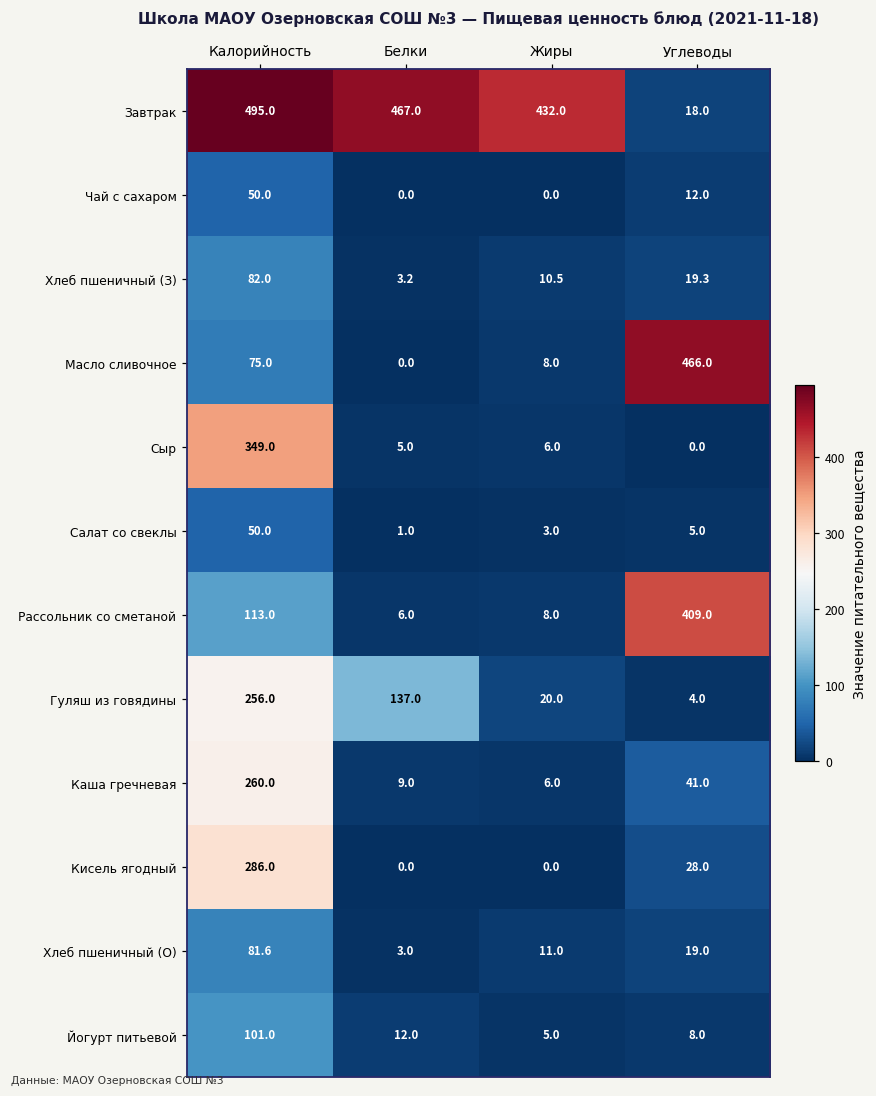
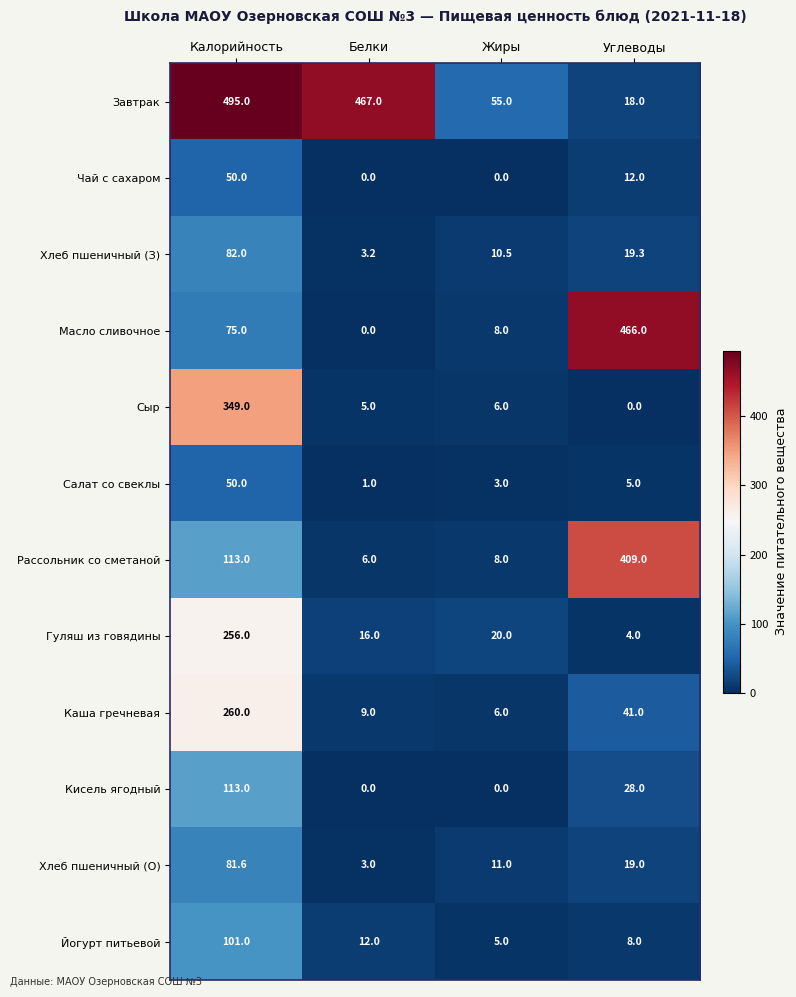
  {
    "Завтрак": {
      "Калорийность": 495.0,
      "Белки": 467.0,
-     "Жиры": 432.0,
+     "Жиры": 55.0,
      "Углеводы": 18.0
    },
    "Чай с сахаром": {
      "Калорийность": 50.0,
      "Белки": 0.0,
      "Жиры": 0.0,
      "Углеводы": 12.0
    },
    "Хлеб пшеничный (З)": {
      "Калорийность": 82.0,
      "Белки": 3.2,
      "Жиры": 10.5,
      "Углеводы": 19.3
    },
    "Масло сливочное": {
      "Калорийность": 75.0,
      "Белки": 0.0,
      "Жиры": 8.0,
      "Углеводы": 466.0
    },
    "Сыр": {
      "Калорийность": 349.0,
      "Белки": 5.0,
      "Жиры": 6.0,
      "Углеводы": 0.0
    },
    "Салат со свеклы": {
      "Калорийность": 50.0,
      "Белки": 1.0,
      "Жиры": 3.0,
      "Углеводы": 5.0
    },
    "Рассольник со сметаной": {
      "Калорийность": 113.0,
      "Белки": 6.0,
      "Жиры": 8.0,
      "Углеводы": 409.0
    },
    "Гуляш из говядины": {
      "Калорийность": 256.0,
-     "Белки": 137.0,
+     "Белки": 16.0,
      "Жиры": 20.0,
      "Углеводы": 4.0
    },
    "Каша гречневая": {
      "Калорийность": 260.0,
      "Белки": 9.0,
      "Жиры": 6.0,
      "Углеводы": 41.0
    },
    "Кисель ягодный": {
-     "Калорийность": 286.0,
+     "Калорийность": 113.0,
      "Белки": 0.0,
      "Жиры": 0.0,
      "Углеводы": 28.0
    },
    "Хлеб пшеничный (О)": {
      "Калорийность": 81.6,
      "Белки": 3.0,
      "Жиры": 11.0,
      "Углеводы": 19.0
    },
    "Йогурт питьевой": {
      "Калорийность": 101.0,
      "Белки": 12.0,
      "Жиры": 5.0,
      "Углеводы": 8.0
    }
  }
